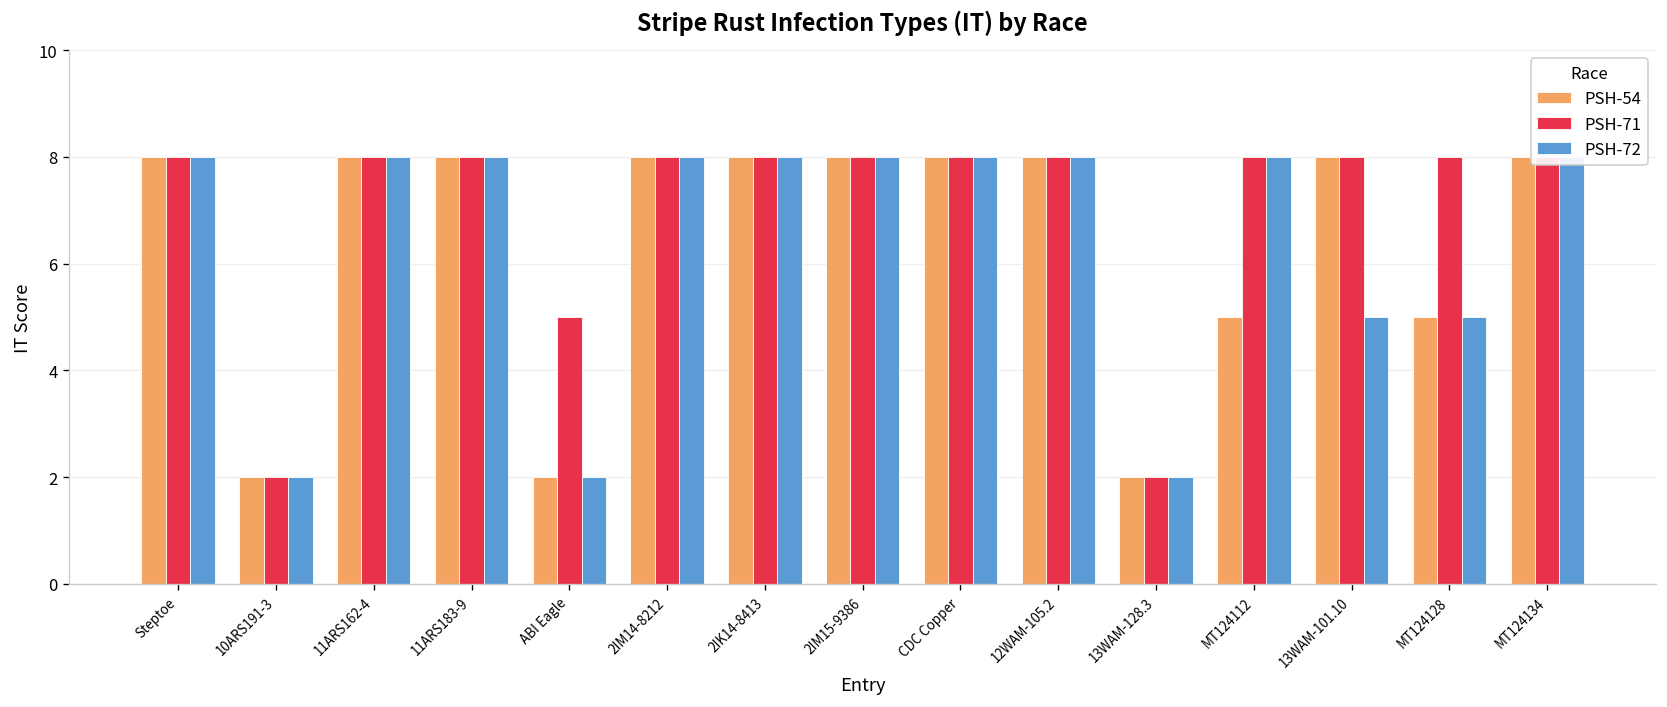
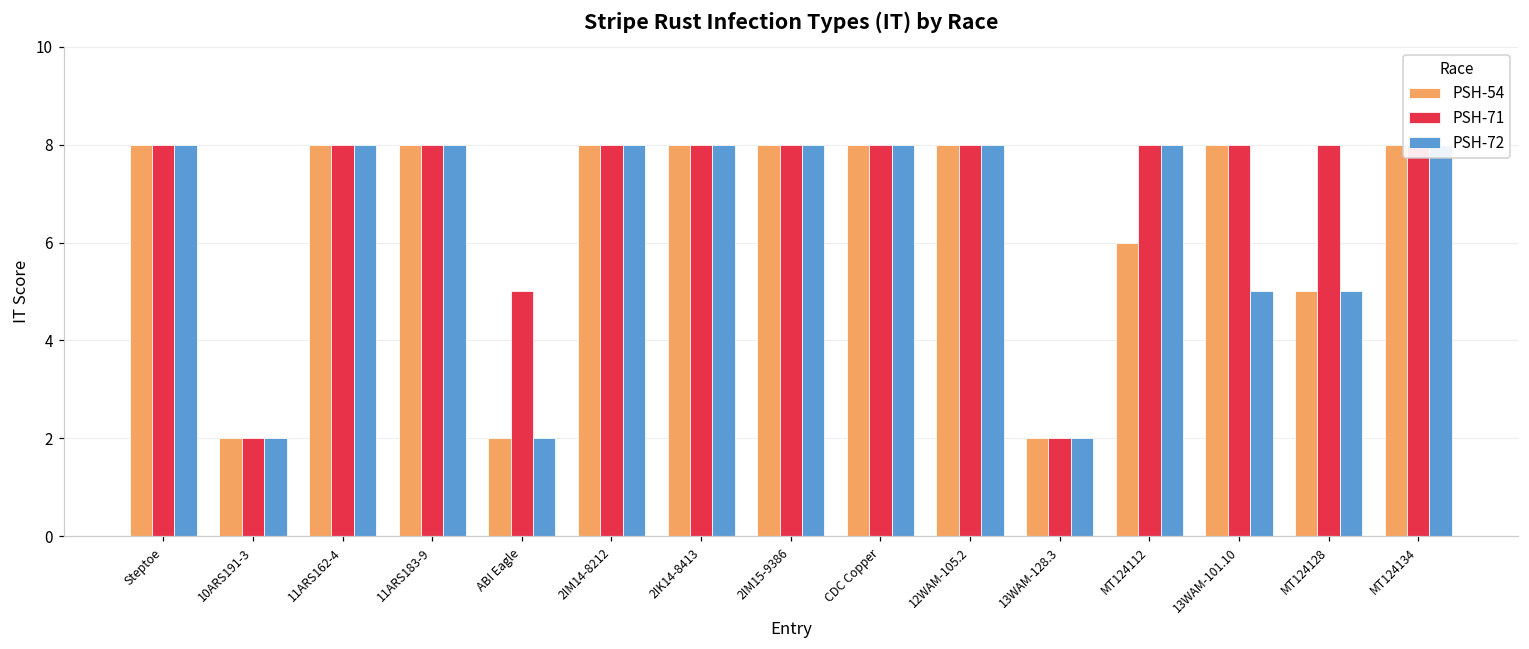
  {
    "PSH-54": {
      "Steptoe": 8,
      "10ARS191-3": 2,
      "11ARS162-4": 8,
      "11ARS183-9": 8,
      "ABI Eagle": 2,
      "2IM14-8212": 8,
      "2IK14-8413": 8,
      "2IM15-9386": 8,
      "CDC Copper": 8,
      "12WAM-105.2": 8,
      "13WAM-128.3": 2,
-     "MT124112": 5,
+     "MT124112": 6,
      "13WAM-101.10": 8,
      "MT124128": 5,
      "MT124134": 8
    },
    "PSH-71": {
      "Steptoe": 8,
      "10ARS191-3": 2,
      "11ARS162-4": 8,
      "11ARS183-9": 8,
      "ABI Eagle": 5,
      "2IM14-8212": 8,
      "2IK14-8413": 8,
      "2IM15-9386": 8,
      "CDC Copper": 8,
      "12WAM-105.2": 8,
      "13WAM-128.3": 2,
      "MT124112": 8,
      "13WAM-101.10": 8,
      "MT124128": 8
    },
    "PSH-72": {
      "Steptoe": 8,
      "10ARS191-3": 2,
      "11ARS162-4": 8,
      "11ARS183-9": 8,
      "ABI Eagle": 2,
      "2IM14-8212": 8,
      "2IK14-8413": 8,
      "2IM15-9386": 8,
      "CDC Copper": 8,
      "12WAM-105.2": 8,
      "13WAM-128.3": 2,
      "MT124112": 8,
      "13WAM-101.10": 5,
      "MT124128": 5
    }
  }
